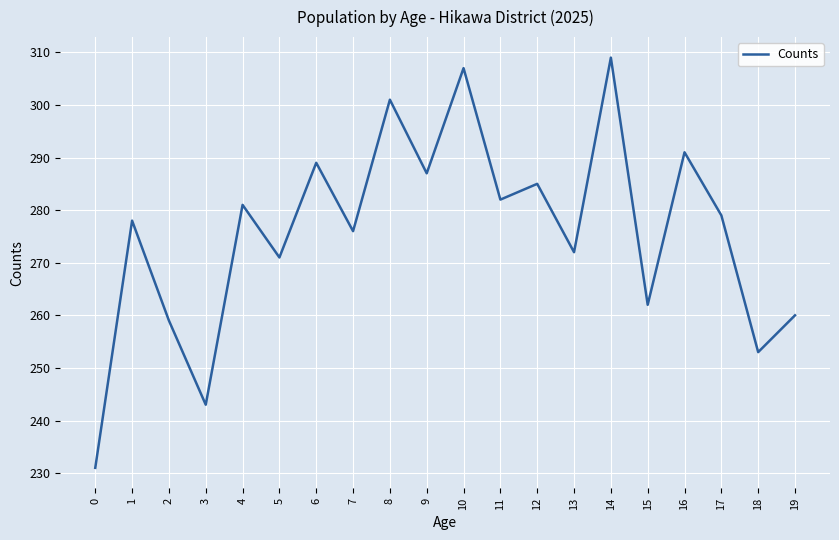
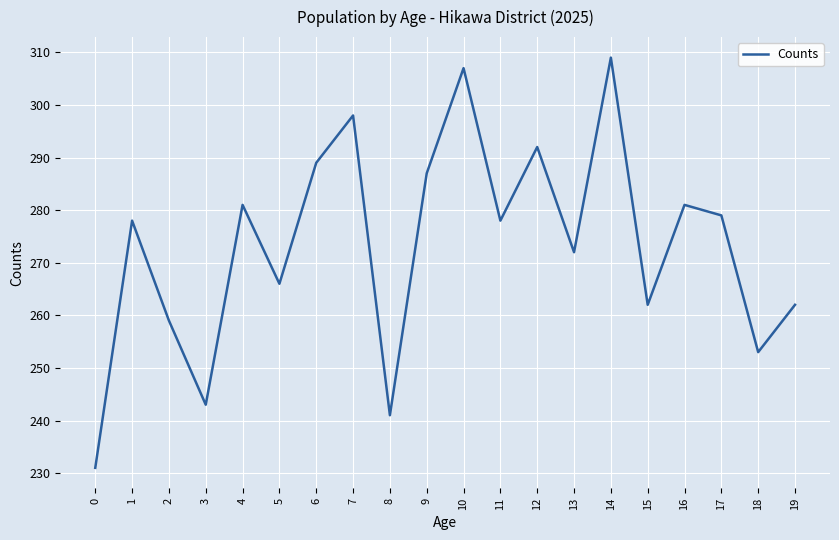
  {
    "0": 231,
    "1": 278,
    "2": 259,
    "3": 243,
    "4": 281,
-   "5": 271,
+   "5": 266,
    "6": 289,
-   "7": 276,
-   "8": 301,
+   "7": 298,
+   "8": 241,
    "9": 287,
    "10": 307,
-   "11": 282,
-   "12": 285,
+   "11": 278,
+   "12": 292,
    "13": 272,
    "14": 309,
    "15": 262,
-   "16": 291,
+   "16": 281,
    "17": 279,
    "18": 253,
-   "19": 260
+   "19": 262
  }
